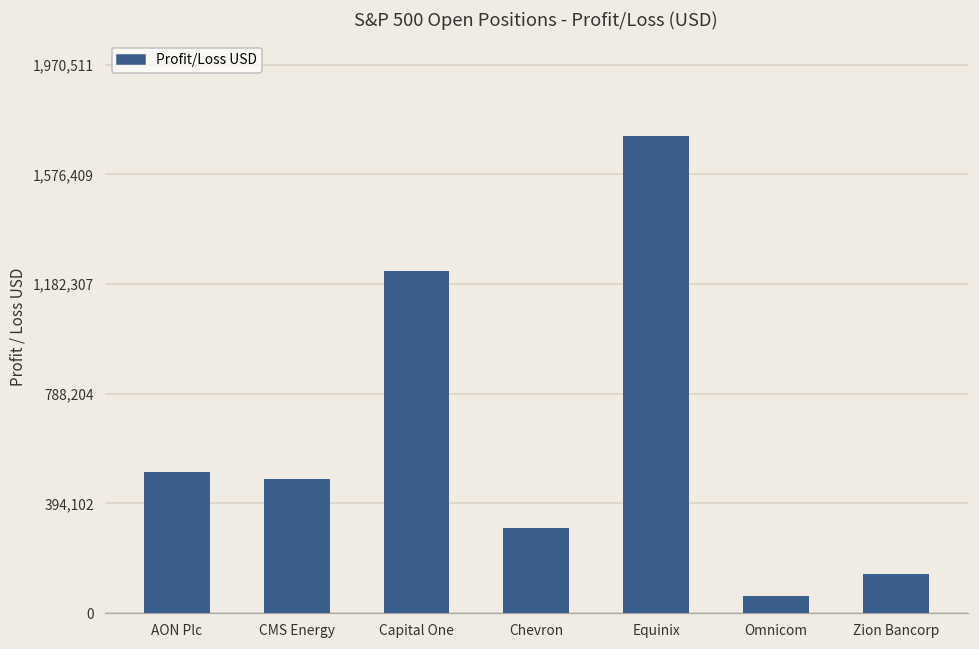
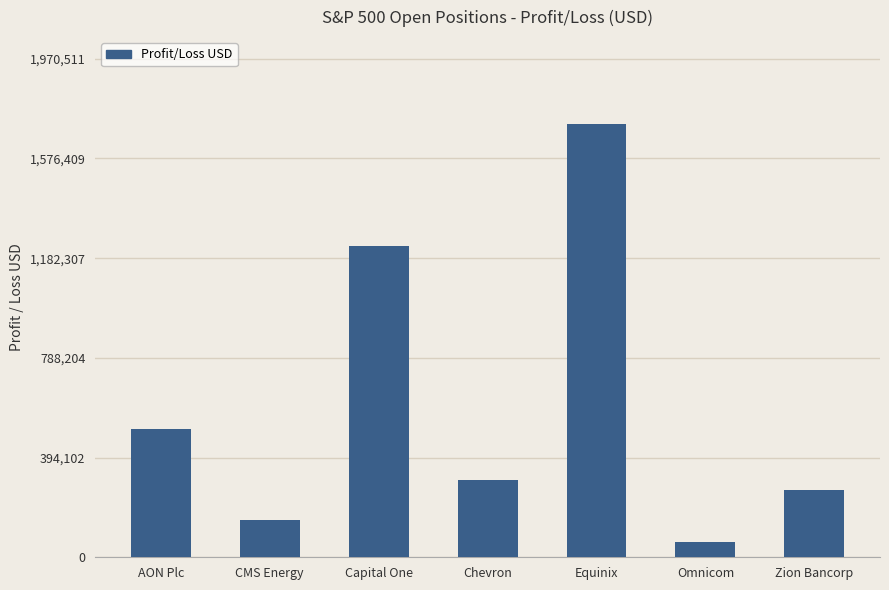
  {
    "AON Plc": "510,000",
-   "CMS Energy": "480,000",
+   "CMS Energy": "150,000",
    "Capital One": "1,230,000",
    "Chevron": "300,000",
    "Equinix": "1,710,000",
    "Omnicom": "60,000",
-   "Zion Bancorp": "140,000"
+   "Zion Bancorp": "270,000"
  }
